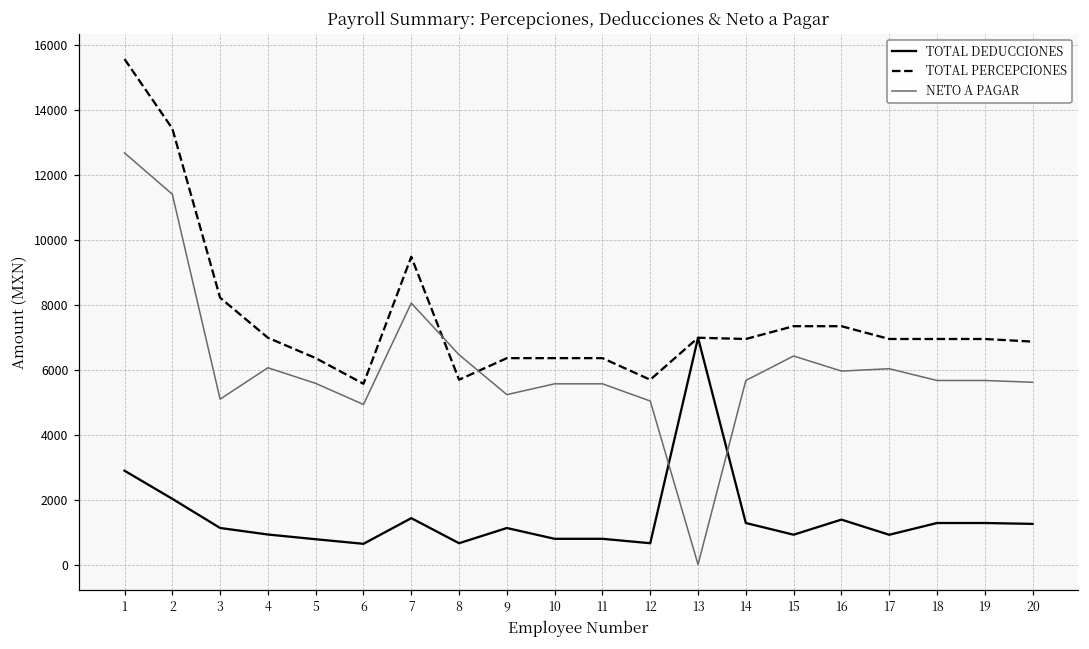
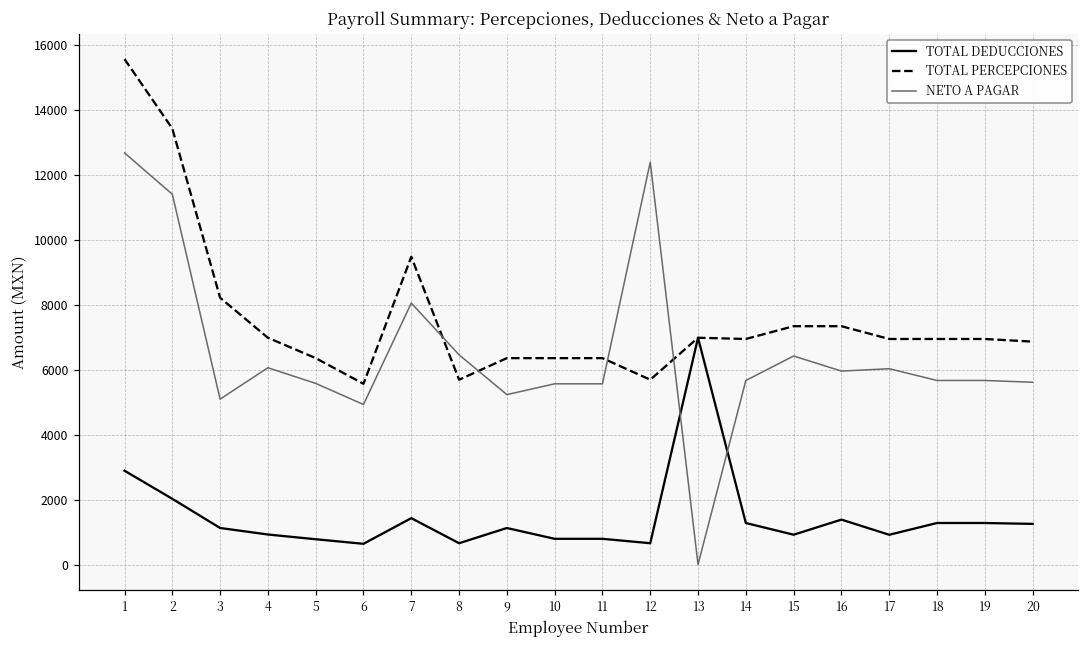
  {
    "NETO A PAGAR": {
      "1": 12700,
      "2": 11400,
      "3": 5100,
      "4": 6100,
      "5": 5600,
      "6": 4900,
      "7": 8000,
      "8": 6500,
      "9": 5200,
      "10": 5600,
      "11": 5600,
-     "12": 5000,
+     "12": 12400,
      "13": 0,
      "14": 5700,
      "15": 6400,
      "16": 6000,
      "17": 6000,
      "18": 5700,
      "19": 5700,
      "20": 5600
    }
  }
